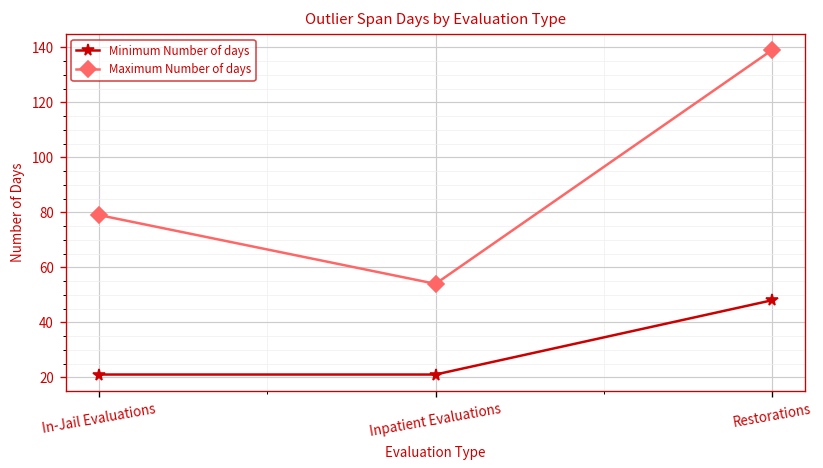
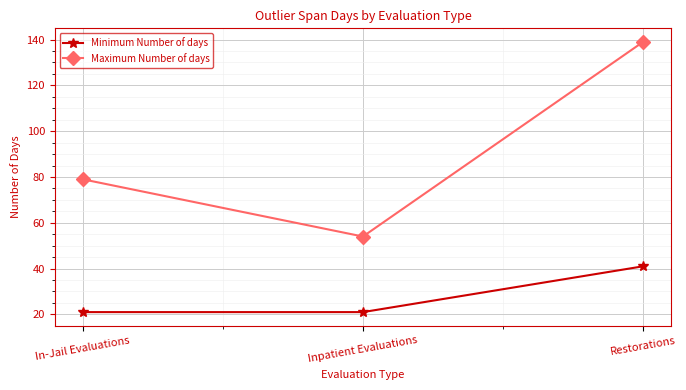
  {
    "Minimum Number of days": {
      "In-Jail Evaluations": 21,
      "Inpatient Evaluations": 21,
-     "Restorations": 48
+     "Restorations": 41
    },
    "Maximum Number of days": {
      "In-Jail Evaluations": 79,
      "Inpatient Evaluations": 54,
      "Restorations": 139
    }
  }
